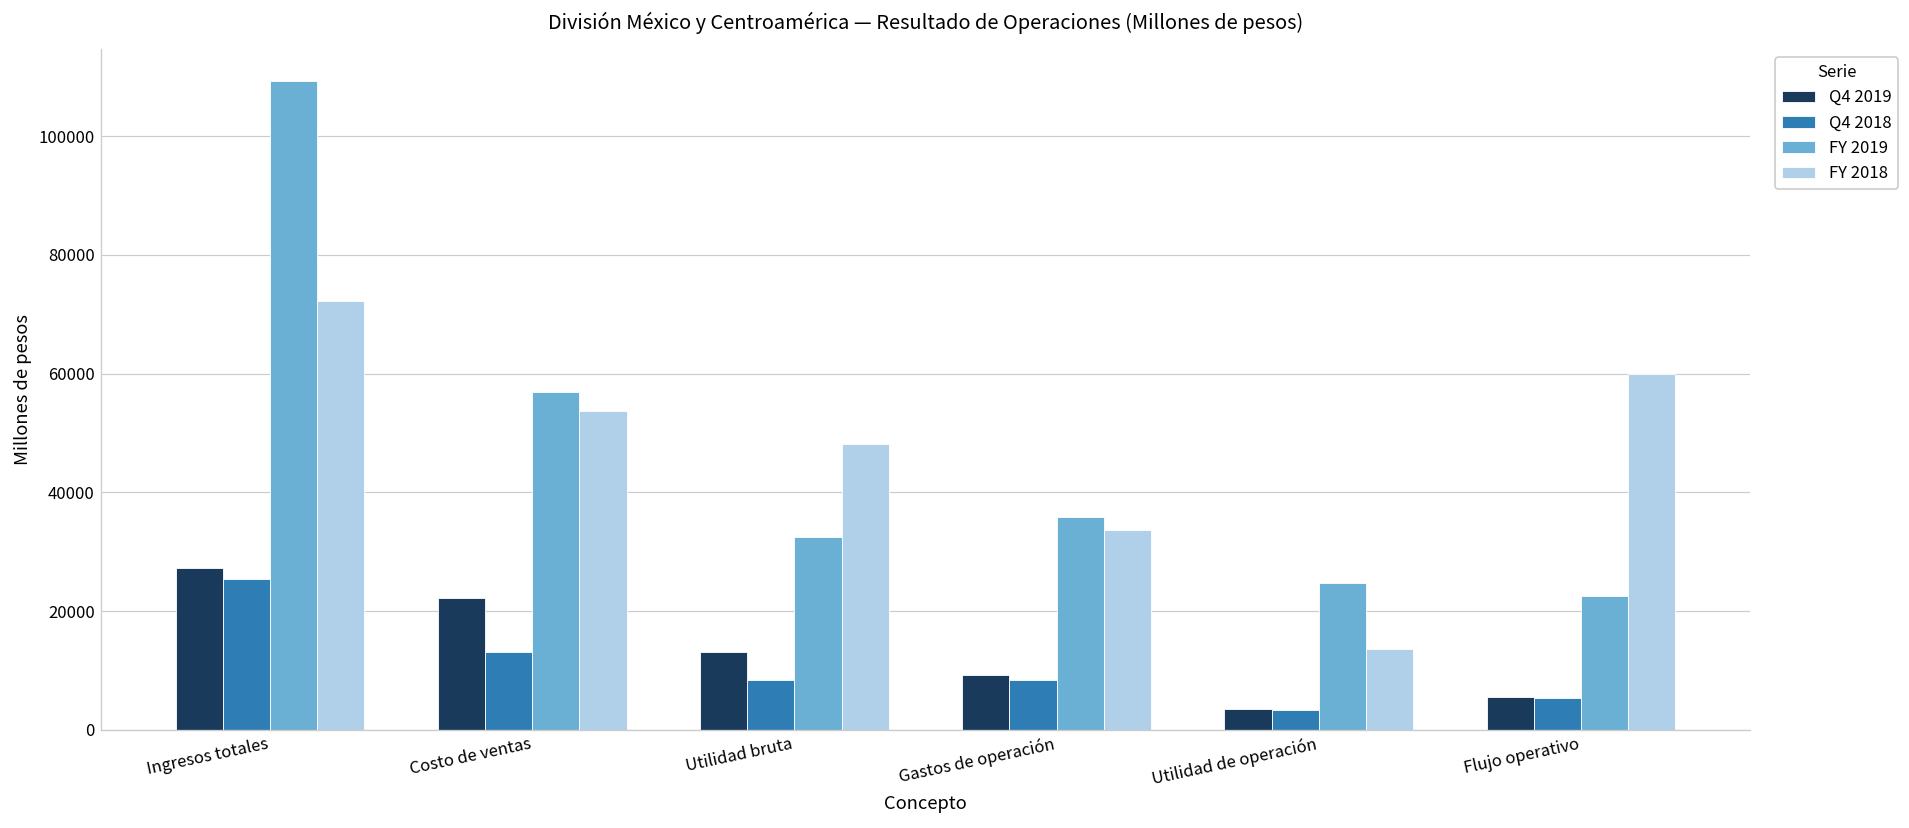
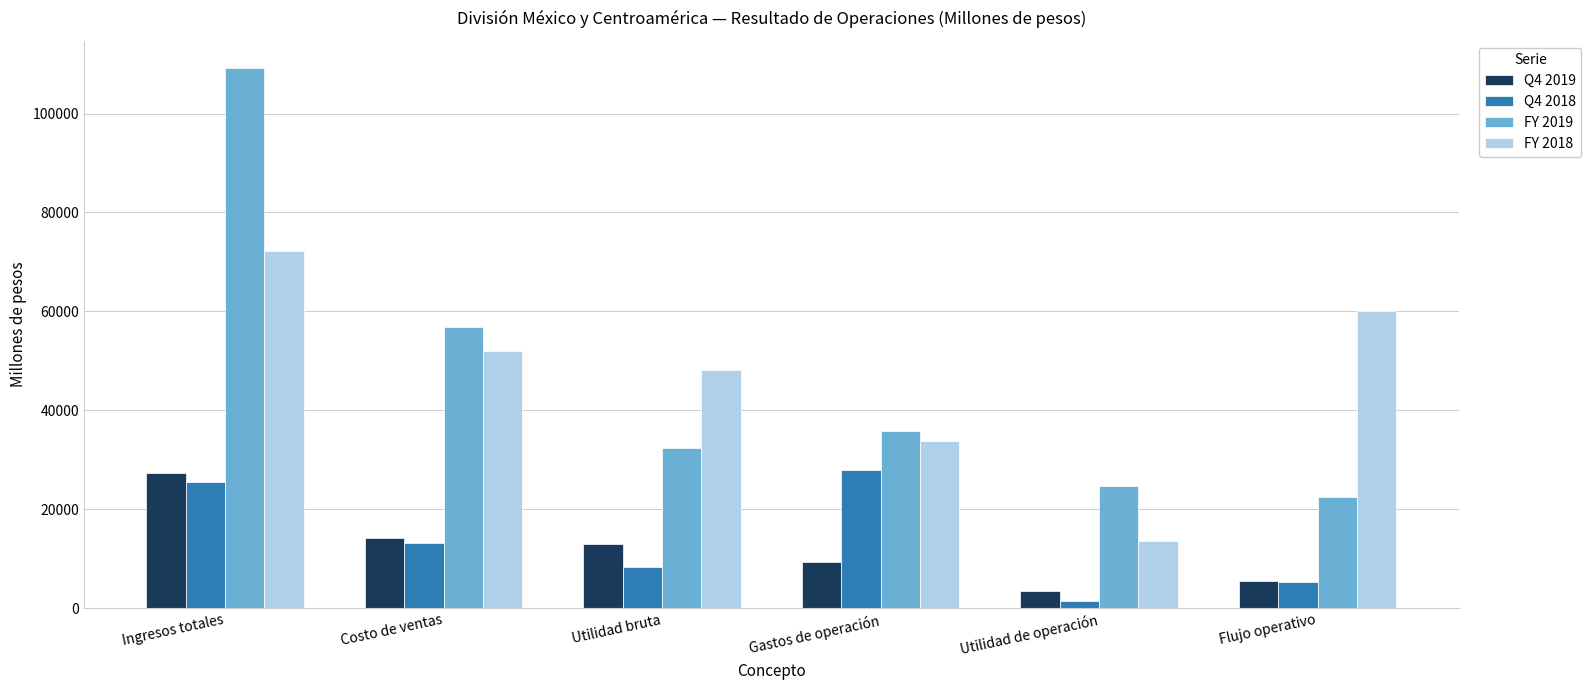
  {
    "Q4 2019": {
      "Ingresos totales": 27000,
-     "Costo de ventas": 22000,
+     "Costo de ventas": 14000,
      "Utilidad bruta": 13000,
      "Gastos de operación": 9000,
      "Utilidad de operación": 4000,
      "Flujo operativo": 6000
    },
    "Q4 2018": {
      "Ingresos totales": 25000,
      "Costo de ventas": 13000,
      "Utilidad bruta": 8000,
-     "Gastos de operación": 8000,
-     "Utilidad de operación": 3000,
+     "Gastos de operación": 28000,
+     "Utilidad de operación": 1000,
      "Flujo operativo": 5000
    },
    "FY 2019": {
      "Ingresos totales": 109000,
      "Costo de ventas": 57000,
      "Utilidad bruta": 32000,
      "Gastos de operación": 36000,
      "Utilidad de operación": 25000,
      "Flujo operativo": 22000
    },
    "FY 2018": {
      "Ingresos totales": 72000,
-     "Costo de ventas": 54000,
+     "Costo de ventas": 52000,
      "Utilidad bruta": 48000,
      "Gastos de operación": 34000,
      "Utilidad de operación": 14000,
      "Flujo operativo": 60000
    }
  }
